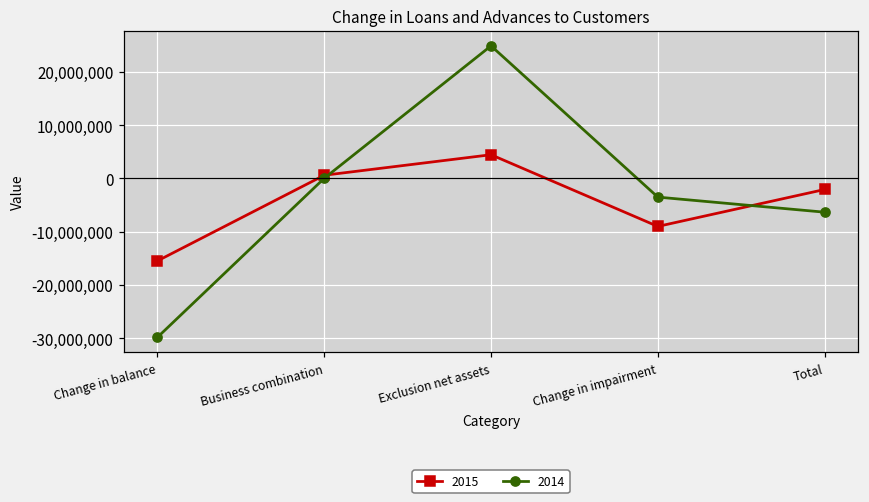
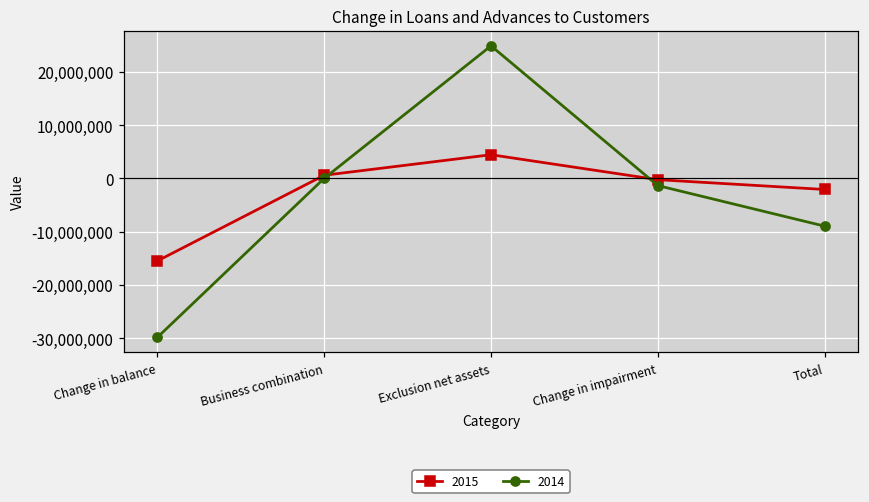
  {
    "2015": {
      "Change in balance": "-16,000,000",
      "Business combination": "1,000,000",
      "Exclusion net assets": "4,000,000",
-     "Change in impairment": "-9,000,000",
+     "Change in impairment": "0",
      "Total": "-2,000,000"
    },
    "2014": {
      "Change in balance": "-30,000,000",
      "Business combination": "0",
      "Exclusion net assets": "25,000,000",
-     "Change in impairment": "-4,000,000",
-     "Total": "-6,000,000"
+     "Change in impairment": "-1,000,000",
+     "Total": "-9,000,000"
    }
  }
